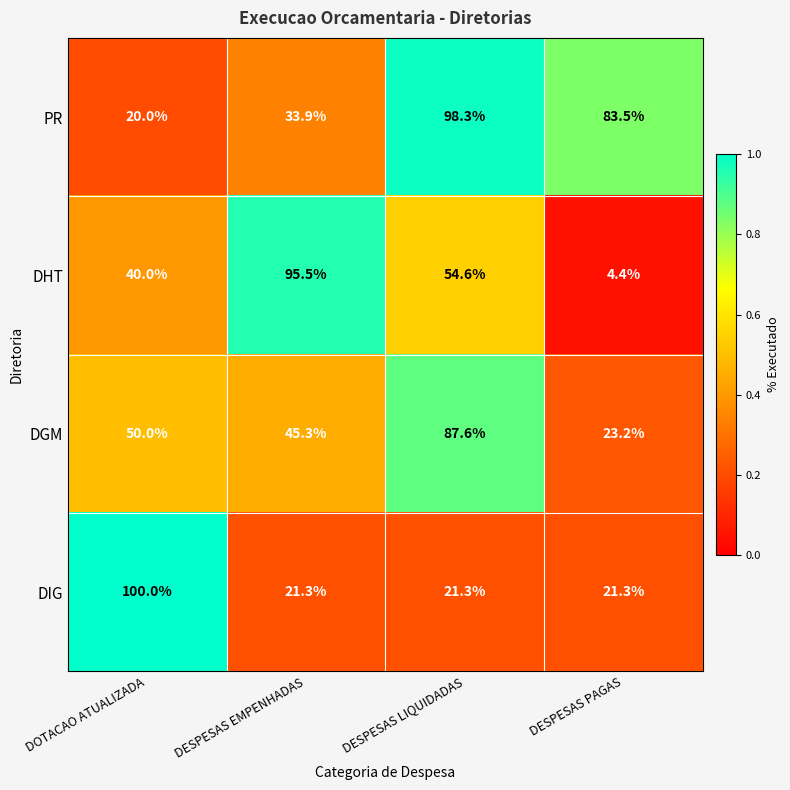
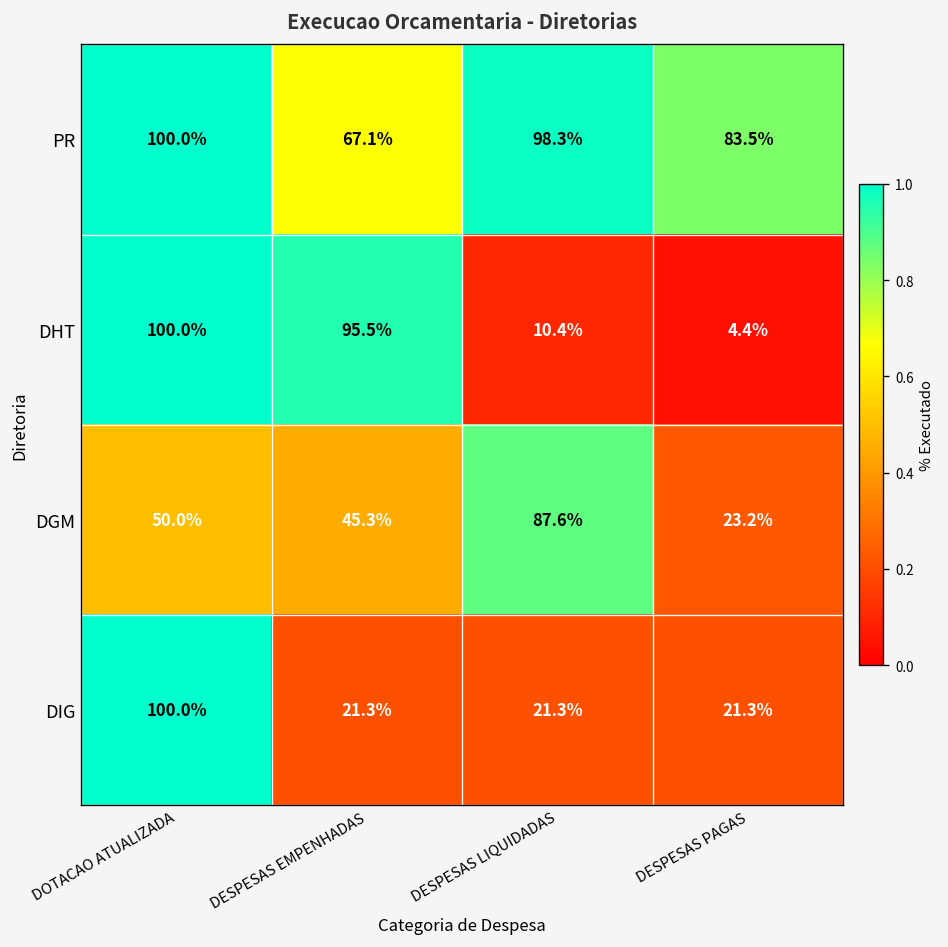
  {
    "PR": {
-     "DOTACAO ATUALIZADA": "20.0%",
-     "DESPESAS EMPENHADAS": "33.9%",
+     "DOTACAO ATUALIZADA": "100.0%",
+     "DESPESAS EMPENHADAS": "67.1%",
      "DESPESAS LIQUIDADAS": "98.3%",
      "DESPESAS PAGAS": "83.5%"
    },
    "DHT": {
-     "DOTACAO ATUALIZADA": "40.0%",
+     "DOTACAO ATUALIZADA": "100.0%",
      "DESPESAS EMPENHADAS": "95.5%",
-     "DESPESAS LIQUIDADAS": "54.6%",
+     "DESPESAS LIQUIDADAS": "10.4%",
      "DESPESAS PAGAS": "4.4%"
    },
    "DGM": {
      "DOTACAO ATUALIZADA": "50.0%",
      "DESPESAS EMPENHADAS": "45.3%",
      "DESPESAS LIQUIDADAS": "87.6%",
      "DESPESAS PAGAS": "23.2%"
    },
    "DIG": {
      "DOTACAO ATUALIZADA": "100.0%",
      "DESPESAS EMPENHADAS": "21.3%",
      "DESPESAS LIQUIDADAS": "21.3%",
      "DESPESAS PAGAS": "21.3%"
    }
  }
